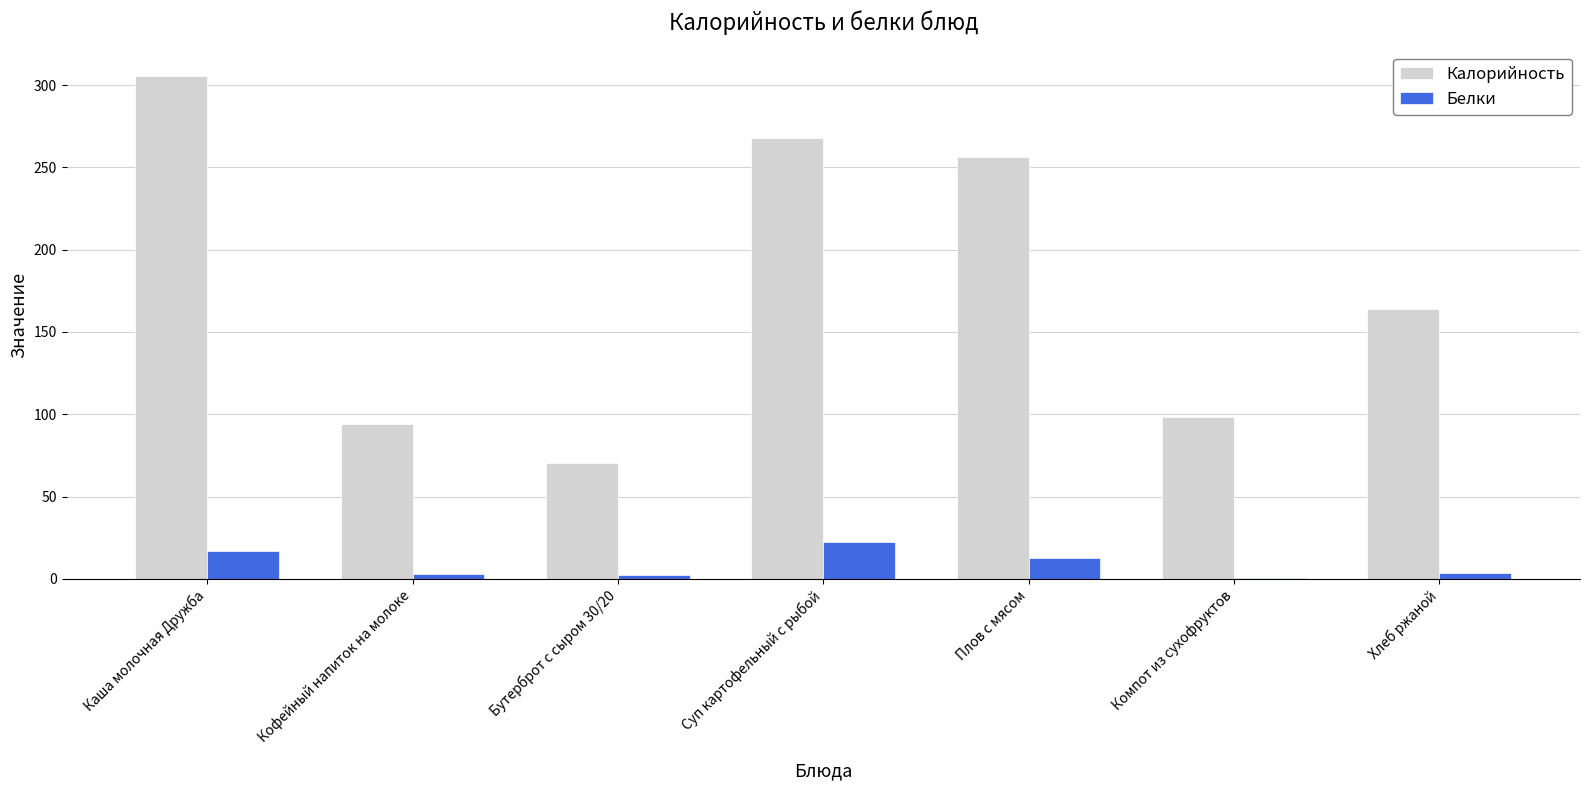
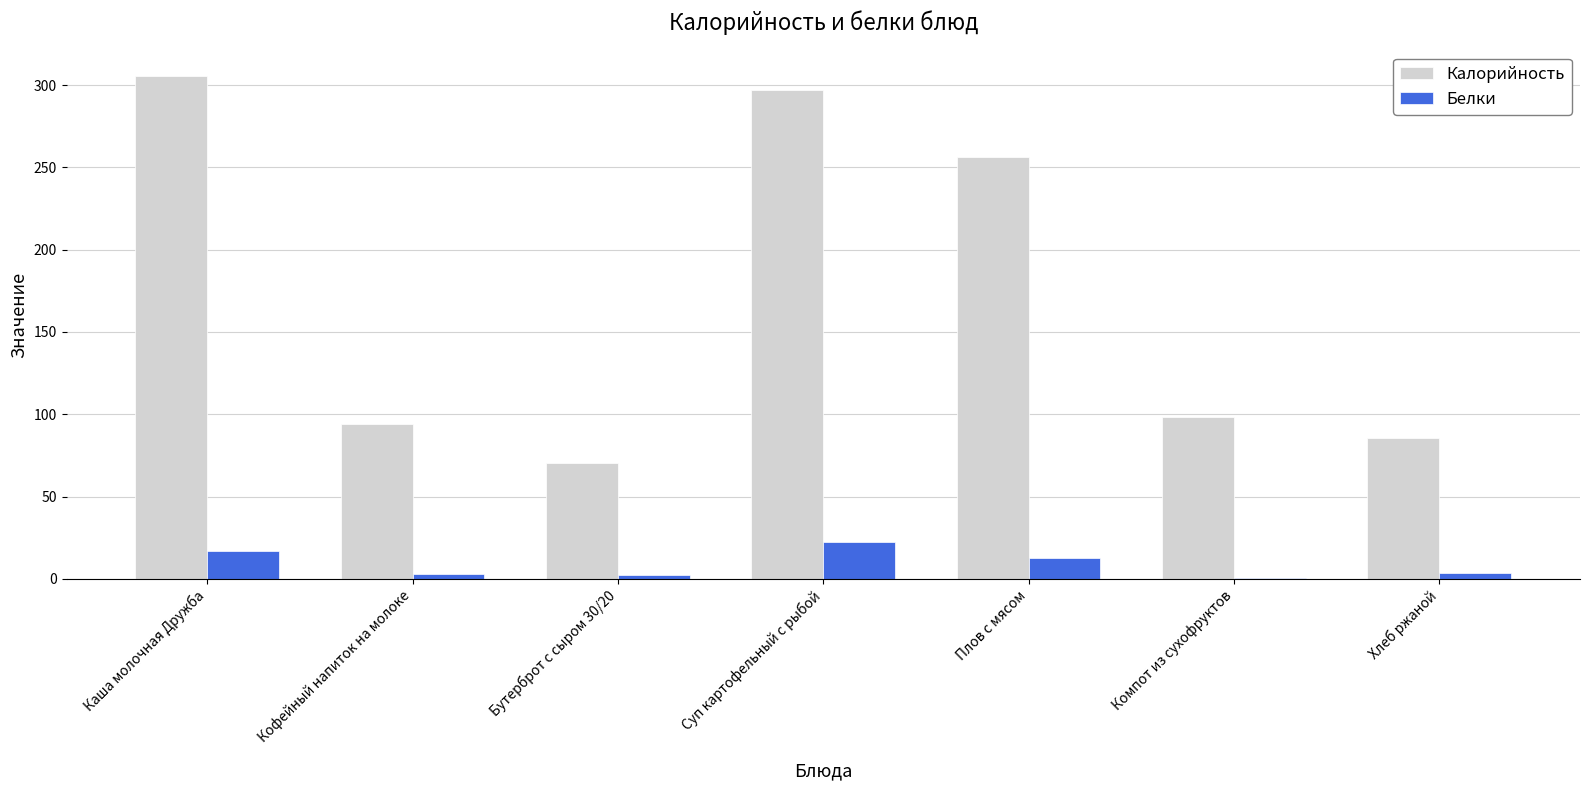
  {
    "Калорийность": {
      "Каша молочная Дружба": 306,
      "Кофейный напиток на молоке": 94,
      "Бутерброт с сыром 30/20": 70,
-     "Суп картофельный с рыбой": 268,
+     "Суп картофельный с рыбой": 297,
      "Плов с мясом": 256,
      "Компот из сухофруктов": 99,
-     "Хлеб ржаной": 164
+     "Хлеб ржаной": 85
    },
    "Белки": {
      "Каша молочная Дружба": 17,
      "Кофейный напиток на молоке": 3,
      "Бутерброт с сыром 30/20": 2,
      "Суп картофельный с рыбой": 22,
      "Плов с мясом": 13,
      "Хлеб ржаной": 3
    }
  }
